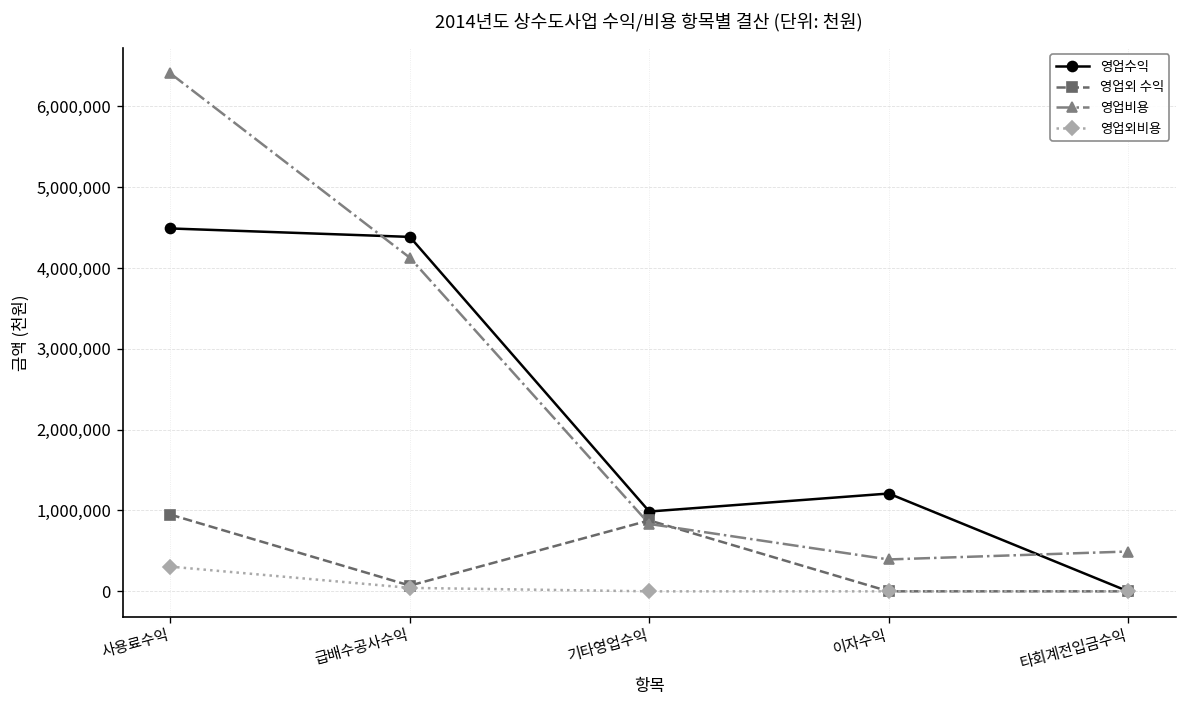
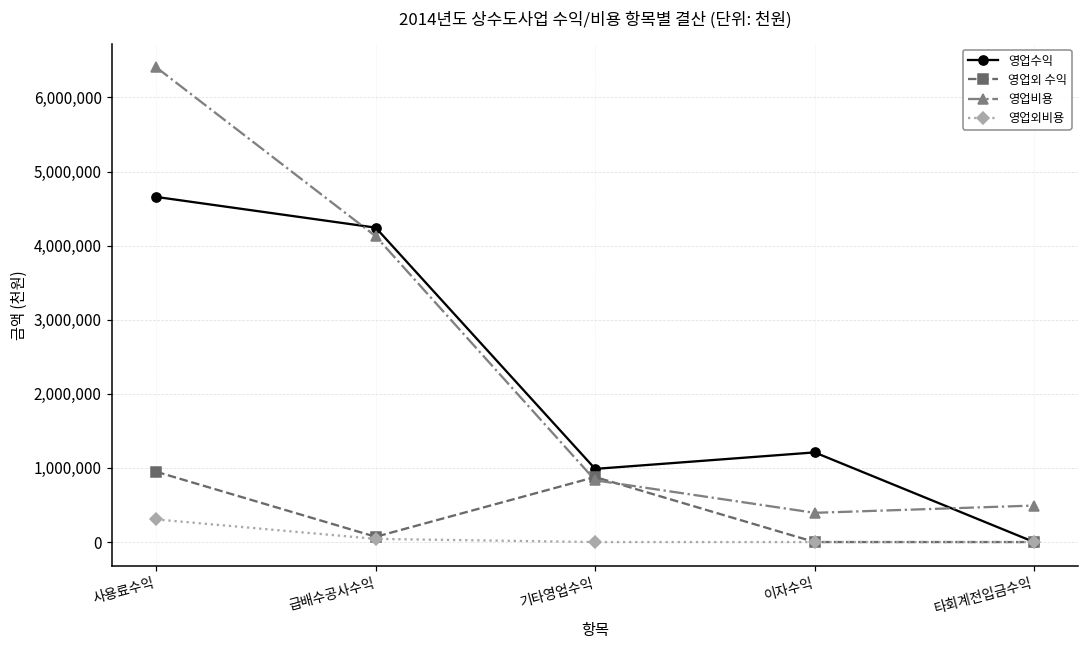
  {
    "영업수익": {
-     "사용료수익": "4,500,000",
-     "급배수공사수익": "4,400,000",
+     "사용료수익": "4,700,000",
+     "급배수공사수익": "4,200,000",
      "기타영업수익": "1,000,000",
      "이자수익": "1,200,000"
    },
    "영업외비용": {
      "사용료수익": "300,000",
      "기타영업수익": "0"
    }
  }
